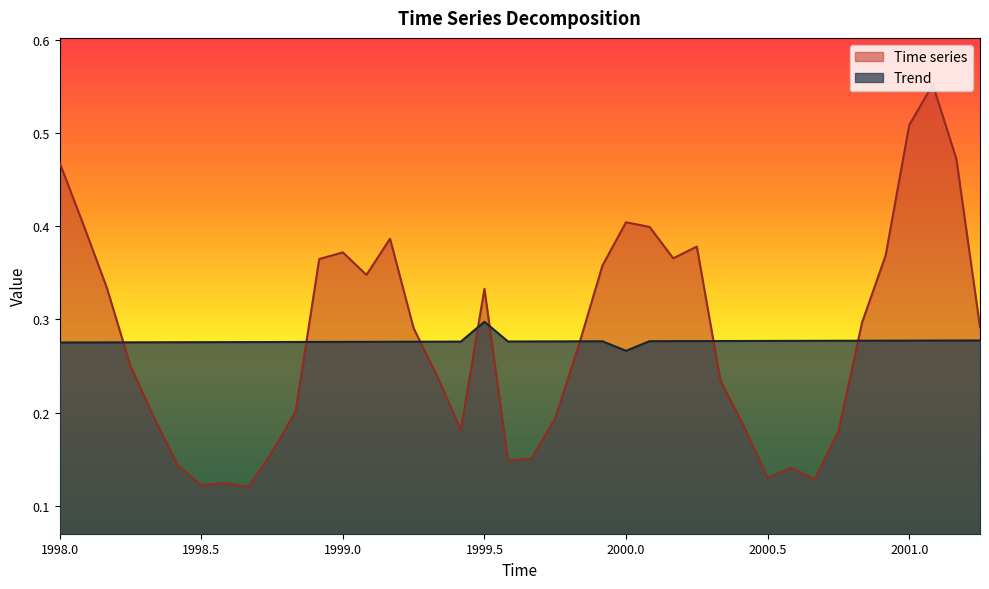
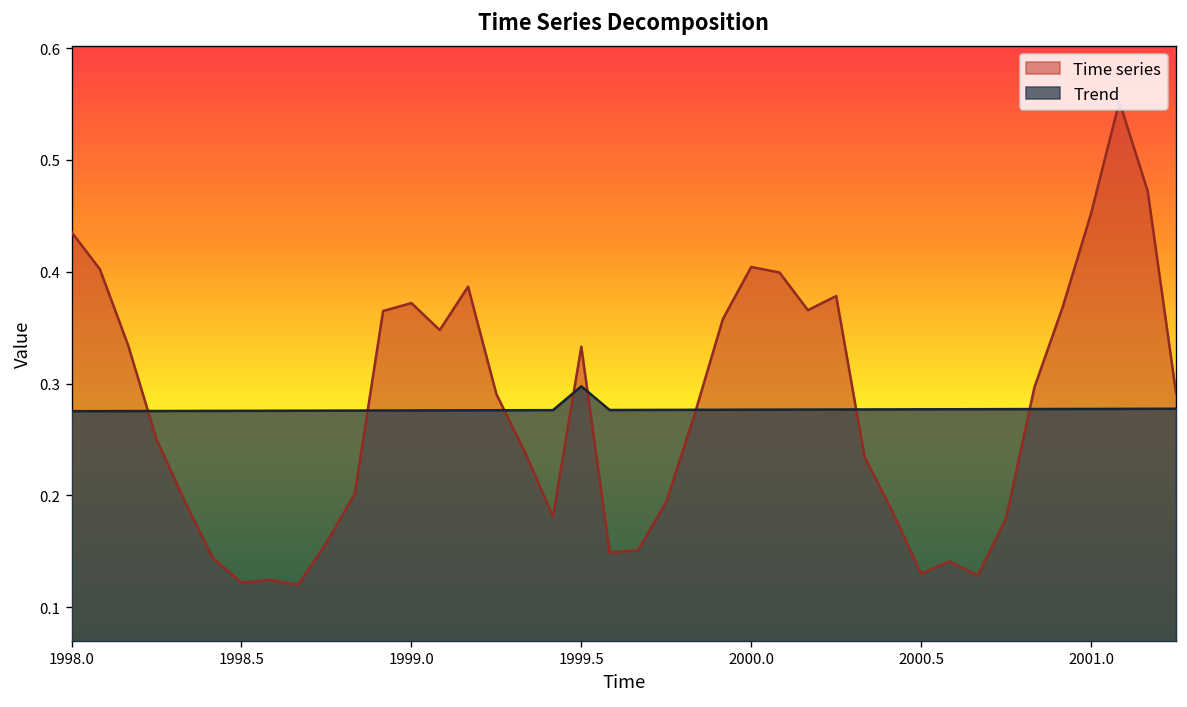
  {
    "Time series": {
-     "1998.0": 0.47,
+     "1998.0": 0.44,
      "1998.5": 0.12,
      "1999.0": 0.37,
      "1999.5": 0.33,
      "2000.0": 0.40,
      "2000.5": 0.13,
-     "2001.0": 0.51
+     "2001.0": 0.45
    },
    "Trend": {
      "1998.0": 0.28,
      "1998.5": 0.28,
      "1999.0": 0.28,
      "1999.5": 0.30,
-     "2000.0": 0.27,
+     "2000.0": 0.28,
      "2000.5": 0.28,
      "2001.0": 0.28
    }
  }
